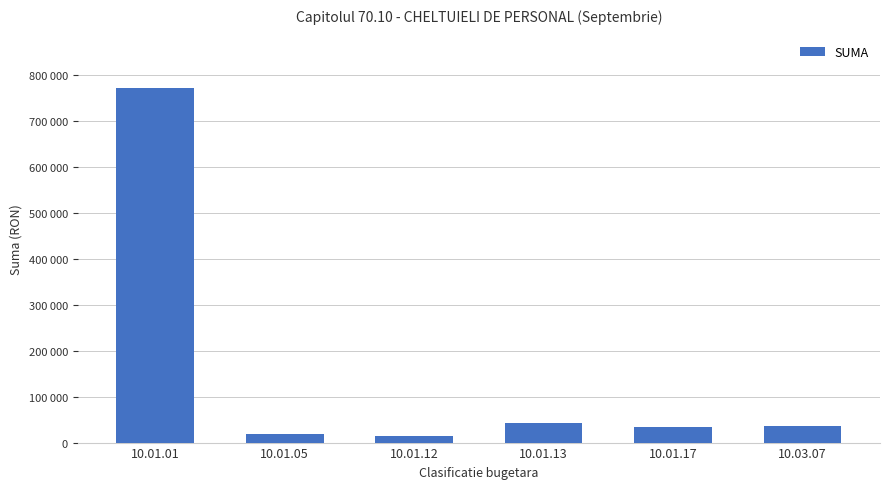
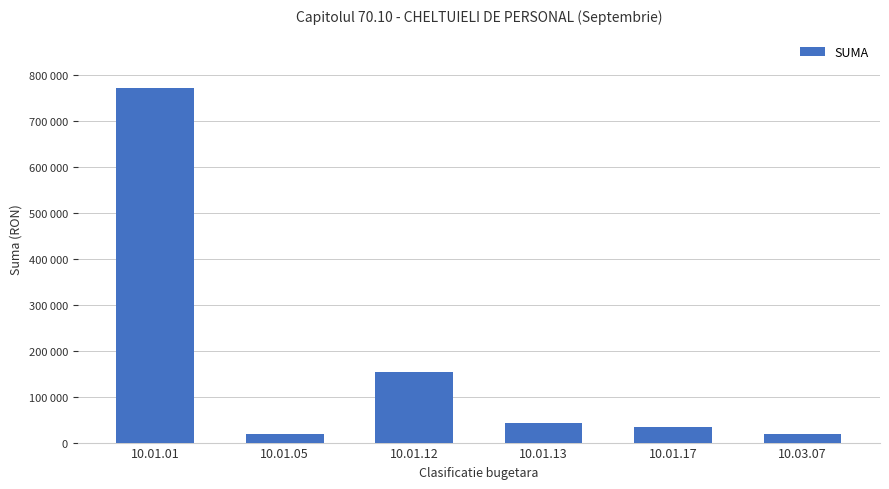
  {
    "10.01.01": 770000,
    "10.01.05": 20000,
-   "10.01.12": 20000,
+   "10.01.12": 150000,
    "10.01.13": 40000,
    "10.01.17": 30000,
-   "10.03.07": 40000
+   "10.03.07": 20000
  }
